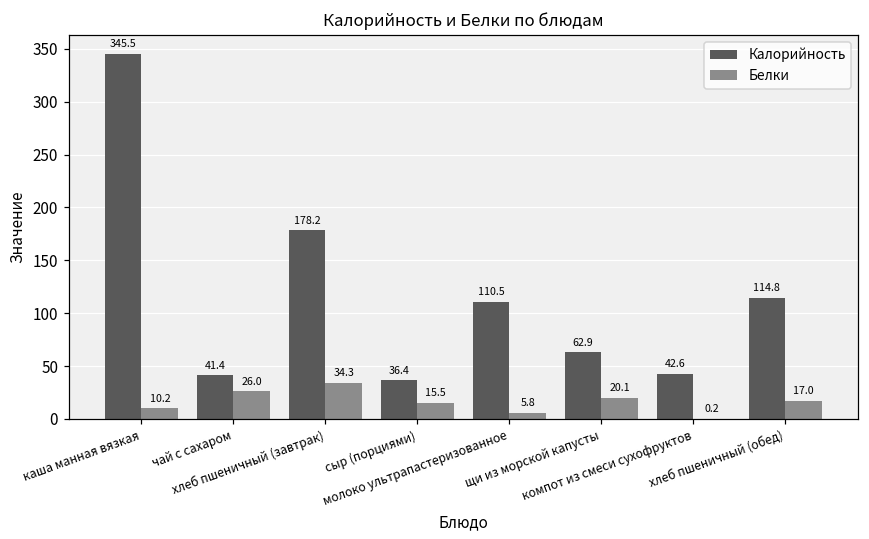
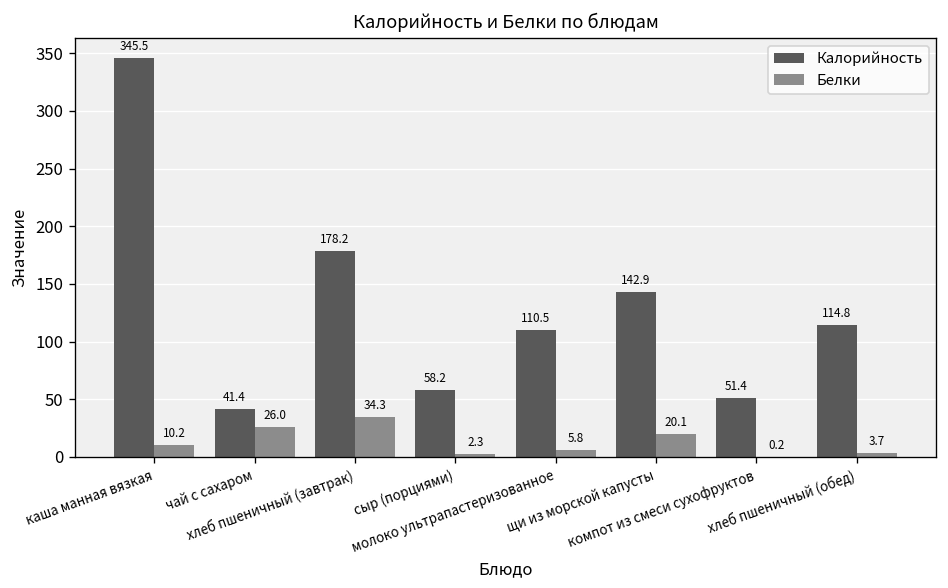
  {
    "Калорийность": {
      "каша манная вязкая": 345.5,
      "чай с сахаром": 41.4,
      "хлеб пшеничный (завтрак)": 178.2,
-     "сыр (порциями)": 36.4,
+     "сыр (порциями)": 58.2,
      "молоко ультрапастеризованное": 110.5,
-     "щи из морской капусты": 62.9,
-     "компот из смеси сухофруктов": 42.6,
+     "щи из морской капусты": 142.9,
+     "компот из смеси сухофруктов": 51.4,
      "хлеб пшеничный (обед)": 114.8
    },
    "Белки": {
      "каша манная вязкая": 10.2,
      "чай с сахаром": 26.0,
      "хлеб пшеничный (завтрак)": 34.3,
-     "сыр (порциями)": 15.5,
+     "сыр (порциями)": 2.3,
      "молоко ультрапастеризованное": 5.8,
      "щи из морской капусты": 20.1,
      "компот из смеси сухофруктов": 0.2,
-     "хлеб пшеничный (обед)": 17.0
+     "хлеб пшеничный (обед)": 3.7
    }
  }
